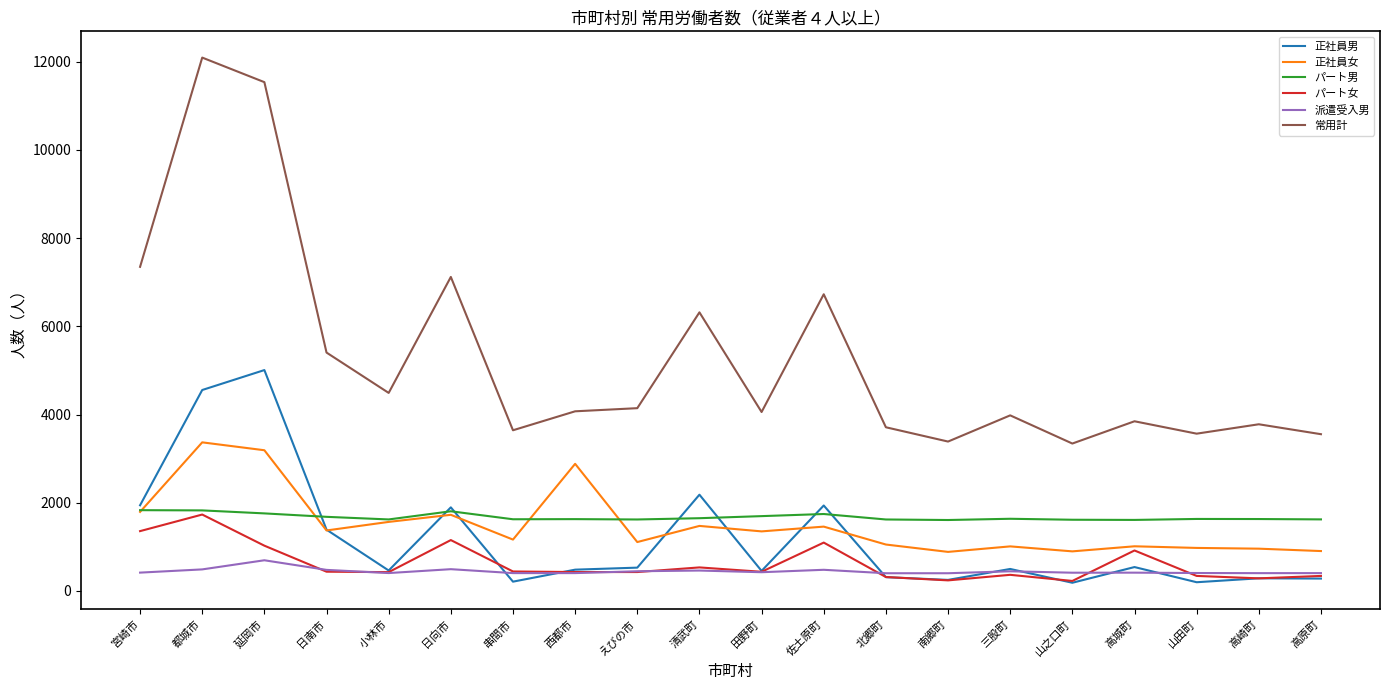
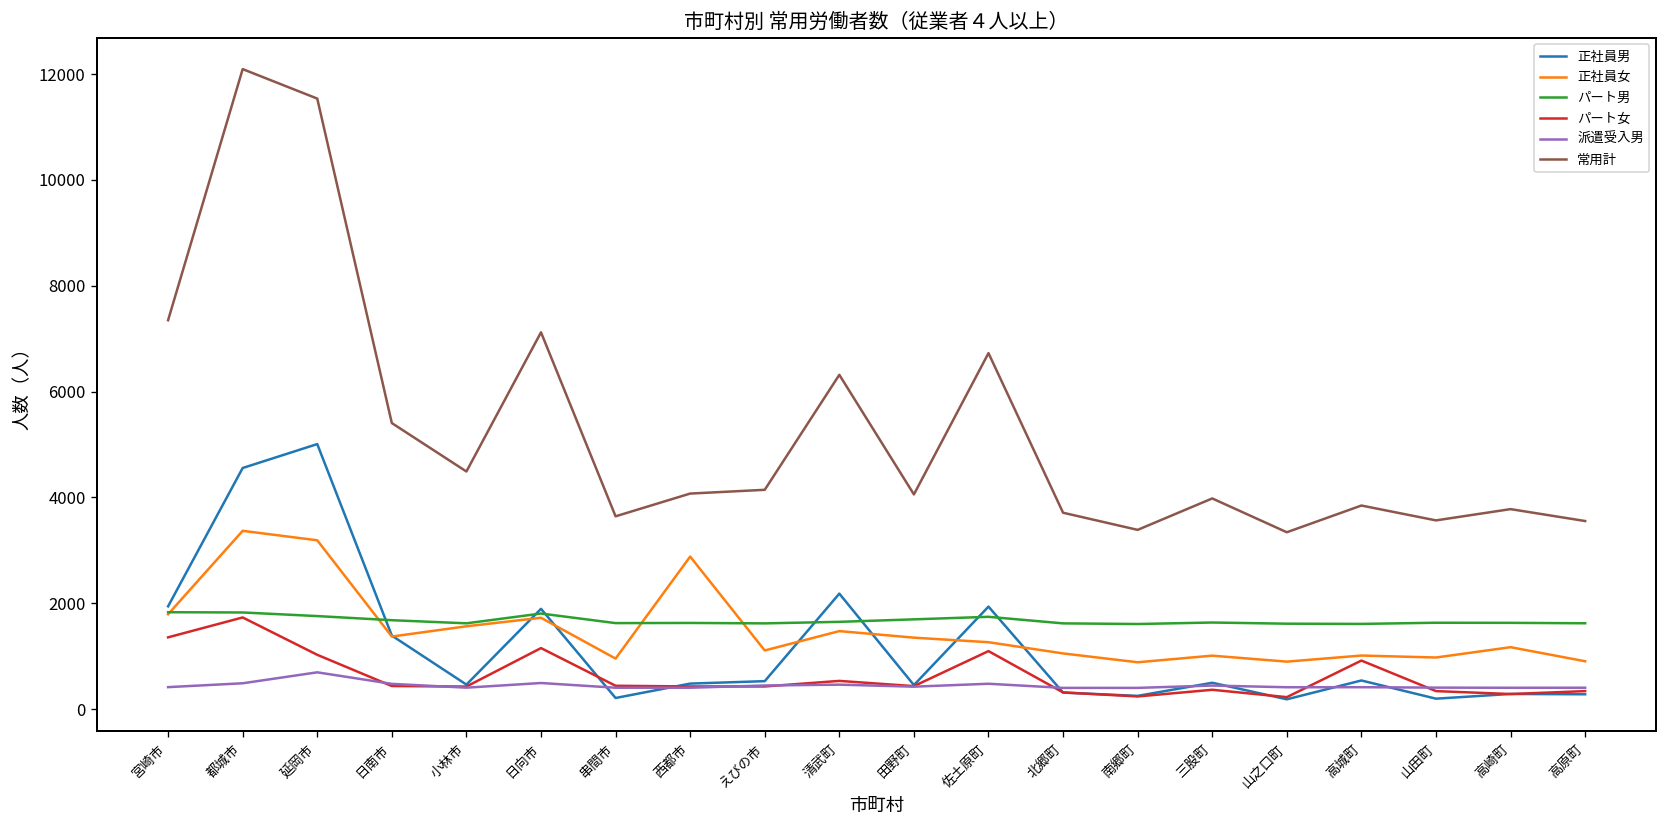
  {
    "正社員男": {
      "宮崎市": 1900,
      "都城市": 4600,
      "延岡市": 5000,
      "日向市": 1900,
      "串間市": 200,
      "えびの市": 500,
      "清武町": 2200,
      "佐土原町": 1900,
      "高城町": 500,
      "山田町": 200,
      "高原町": 300
    },
    "正社員女": {
      "都城市": 3400,
      "延岡市": 3200,
      "日向市": 1700,
-     "串間市": 1200,
+     "串間市": 1000,
      "西都市": 2900,
      "えびの市": 1100,
      "清武町": 1500,
      "田野町": 1400,
-     "佐土原町": 1500,
+     "佐土原町": 1300,
      "北郷町": 1100,
      "南郷町": 900,
      "三股町": 1000,
      "山之口町": 900,
      "高城町": 1000,
      "山田町": 1000,
-     "高崎町": 1000,
+     "高崎町": 1200,
      "高原町": 900
    },
    "パート男": {
      "都城市": 1800,
      "延岡市": 1800,
      "日南市": 1700,
      "日向市": 1800,
      "串間市": 1600,
      "西都市": 1600,
      "えびの市": 1600,
      "清武町": 1700,
      "田野町": 1700,
      "佐土原町": 1700,
      "北郷町": 1600,
      "南郷町": 1600,
      "三股町": 1600,
      "山之口町": 1600,
      "高城町": 1600,
      "山田町": 1600,
      "高崎町": 1600,
      "高原町": 1600
    },
    "パート女": {
      "宮崎市": 1400,
      "都城市": 1700,
      "延岡市": 1000,
      "日向市": 1200,
      "清武町": 500,
      "佐土原町": 1100,
      "三股町": 400,
      "高城町": 900,
      "山田町": 300,
      "高原町": 300
    },
    "派遣受入男": {
      "宮崎市": 400,
      "都城市": 500,
      "延岡市": 700,
      "日向市": 500,
      "清武町": 500,
      "佐土原町": 500,
      "北郷町": 400,
      "南郷町": 400,
      "山之口町": 400,
      "高城町": 400,
      "山田町": 400,
      "高崎町": 400,
      "高原町": 400
    },
    "常用計": {
      "宮崎市": 7400,
      "都城市": 12100,
      "延岡市": 11500,
      "日南市": 5400,
      "小林市": 4500,
      "日向市": 7100,
      "串間市": 3600,
      "西都市": 4100,
      "えびの市": 4100,
      "清武町": 6300,
      "田野町": 4100,
      "佐土原町": 6700,
      "北郷町": 3700,
      "南郷町": 3400,
      "三股町": 4000,
      "山之口町": 3300,
      "高城町": 3800,
      "山田町": 3600,
      "高崎町": 3800,
      "高原町": 3600
    }
  }
